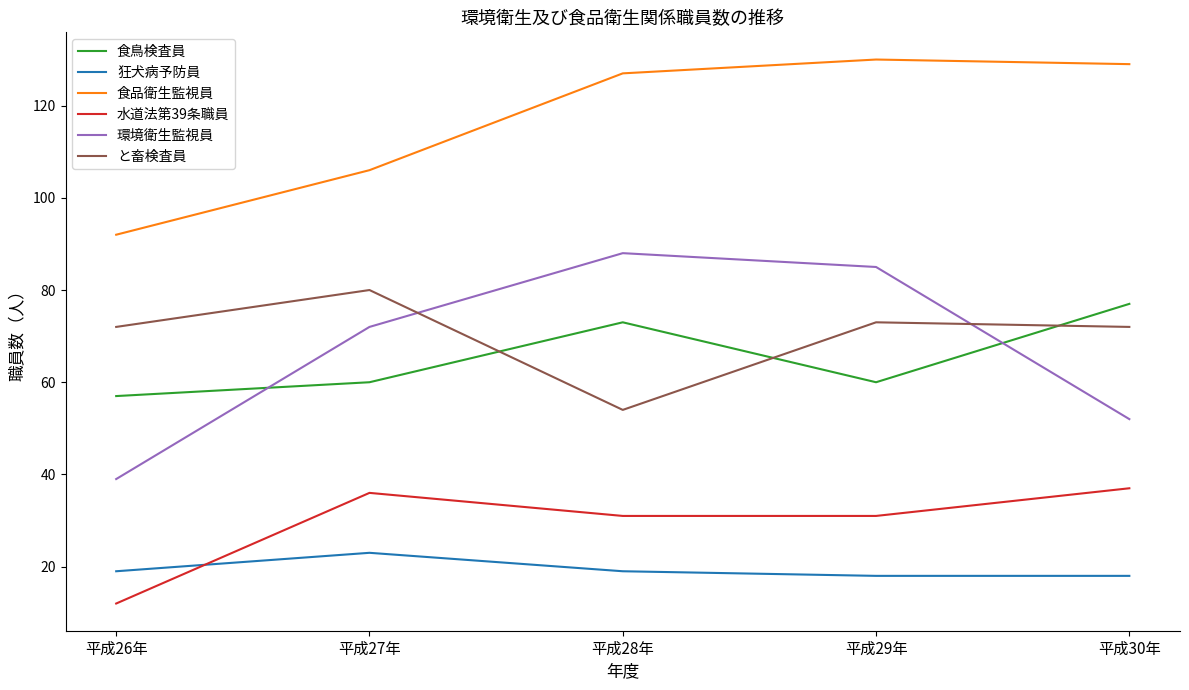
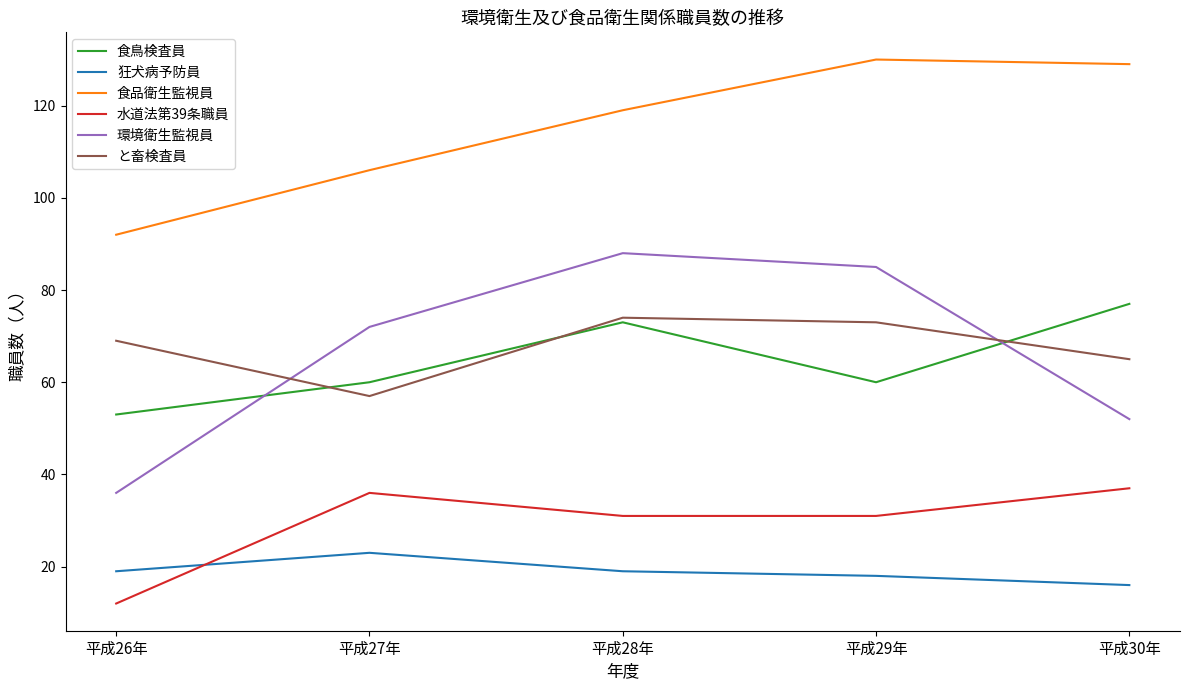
  {
    "食鳥検査員": {
-     "平成26年": 57,
+     "平成26年": 53,
      "平成27年": 60,
      "平成28年": 73,
      "平成29年": 60,
      "平成30年": 77
    },
    "狂犬病予防員": {
      "平成26年": 19,
      "平成27年": 23,
      "平成28年": 19,
      "平成29年": 18,
-     "平成30年": 18
+     "平成30年": 16
    },
    "食品衛生監視員": {
      "平成26年": 92,
      "平成27年": 106,
-     "平成28年": 127,
+     "平成28年": 119,
      "平成29年": 130,
      "平成30年": 129
    },
    "水道法第39条職員": {
      "平成26年": 12,
      "平成27年": 36,
      "平成28年": 31,
      "平成29年": 31,
      "平成30年": 37
    },
    "環境衛生監視員": {
-     "平成26年": 39,
+     "平成26年": 36,
      "平成27年": 72,
      "平成28年": 88,
      "平成29年": 85,
      "平成30年": 52
    },
    "と畜検査員": {
-     "平成26年": 72,
-     "平成27年": 80,
-     "平成28年": 54,
+     "平成26年": 69,
+     "平成27年": 57,
+     "平成28年": 74,
      "平成29年": 73,
-     "平成30年": 72
+     "平成30年": 65
    }
  }
